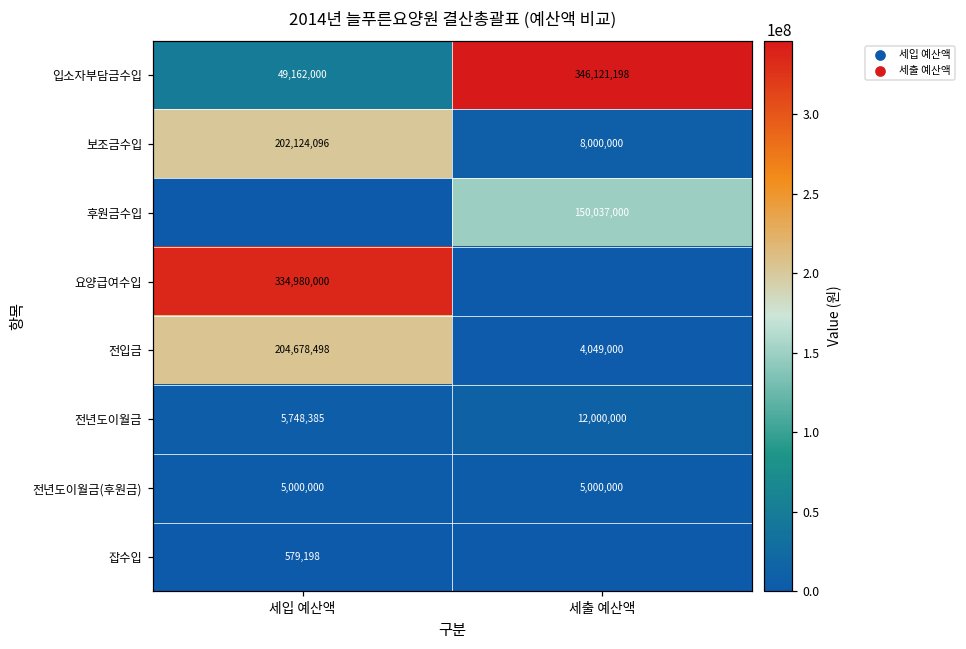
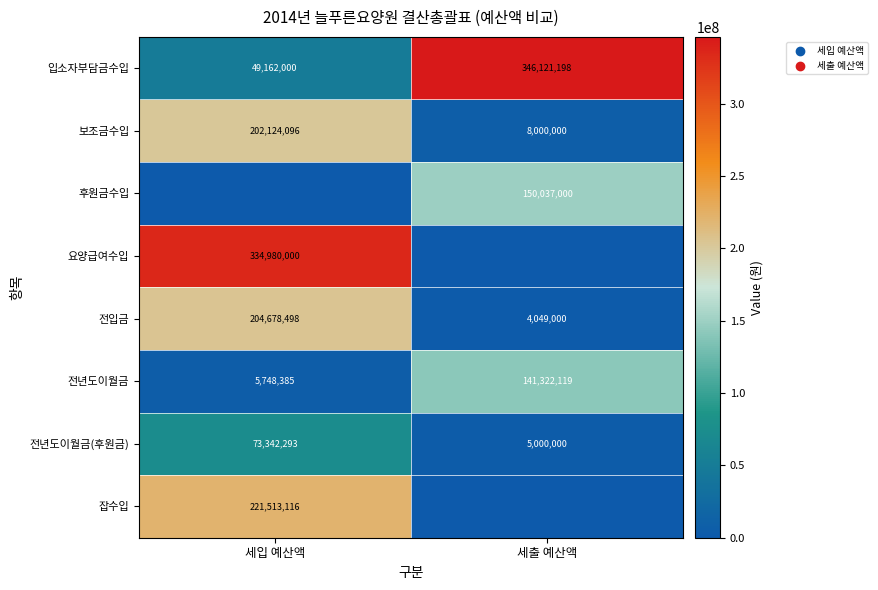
  {
    "입소자부담금수입": {
      "세입 예산액": "49,162,000",
      "세출 예산액": "346,121,198"
    },
    "보조금수입": {
      "세입 예산액": "202,124,096",
      "세출 예산액": "8,000,000"
    },
    "후원금수입": {
      "세출 예산액": "150,037,000"
    },
    "요양급여수입": {
      "세입 예산액": "334,980,000"
    },
    "전입금": {
      "세입 예산액": "204,678,498",
      "세출 예산액": "4,049,000"
    },
    "전년도이월금": {
      "세입 예산액": "5,748,385",
-     "세출 예산액": "12,000,000"
+     "세출 예산액": "141,322,119"
    },
    "전년도이월금(후원금)": {
-     "세입 예산액": "5,000,000",
+     "세입 예산액": "73,342,293",
      "세출 예산액": "5,000,000"
    },
    "잡수입": {
-     "세입 예산액": "579,198"
+     "세입 예산액": "221,513,116"
    }
  }
